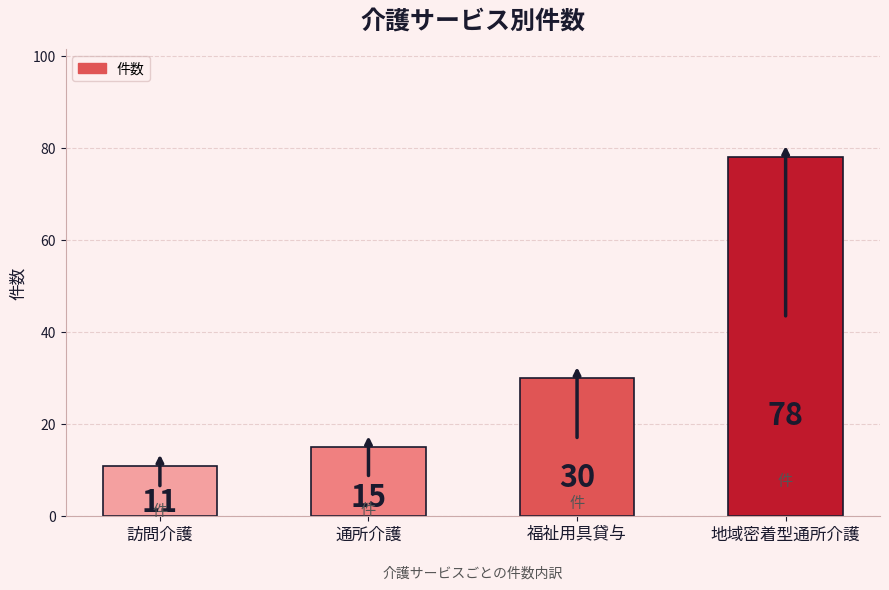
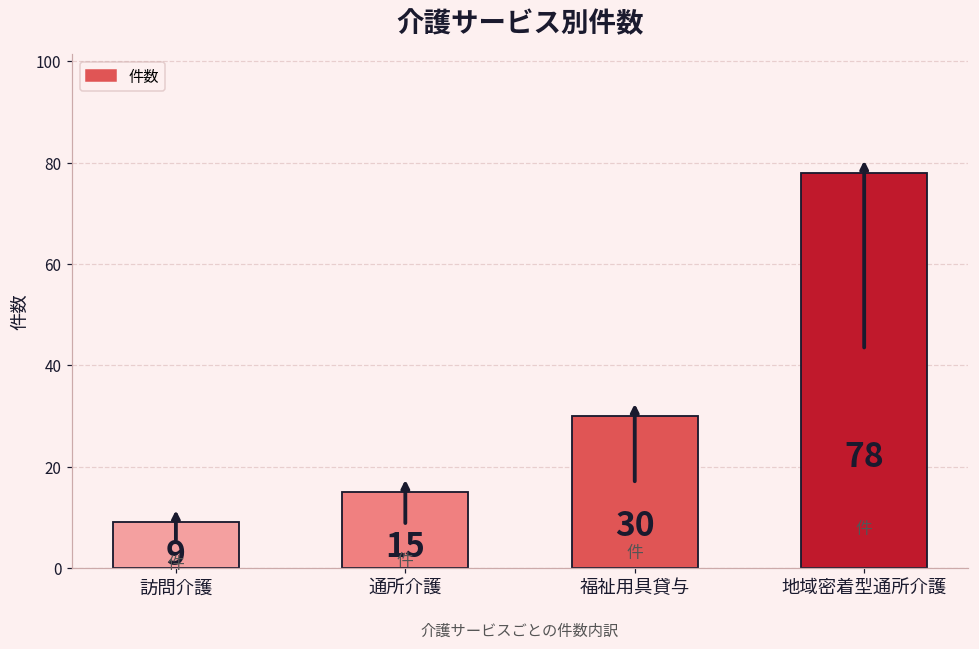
  {
-   "訪問介護": 11,
+   "訪問介護": 9,
    "福祉用具貸与": 30,
    "地域密着型通所介護": 78
  }
